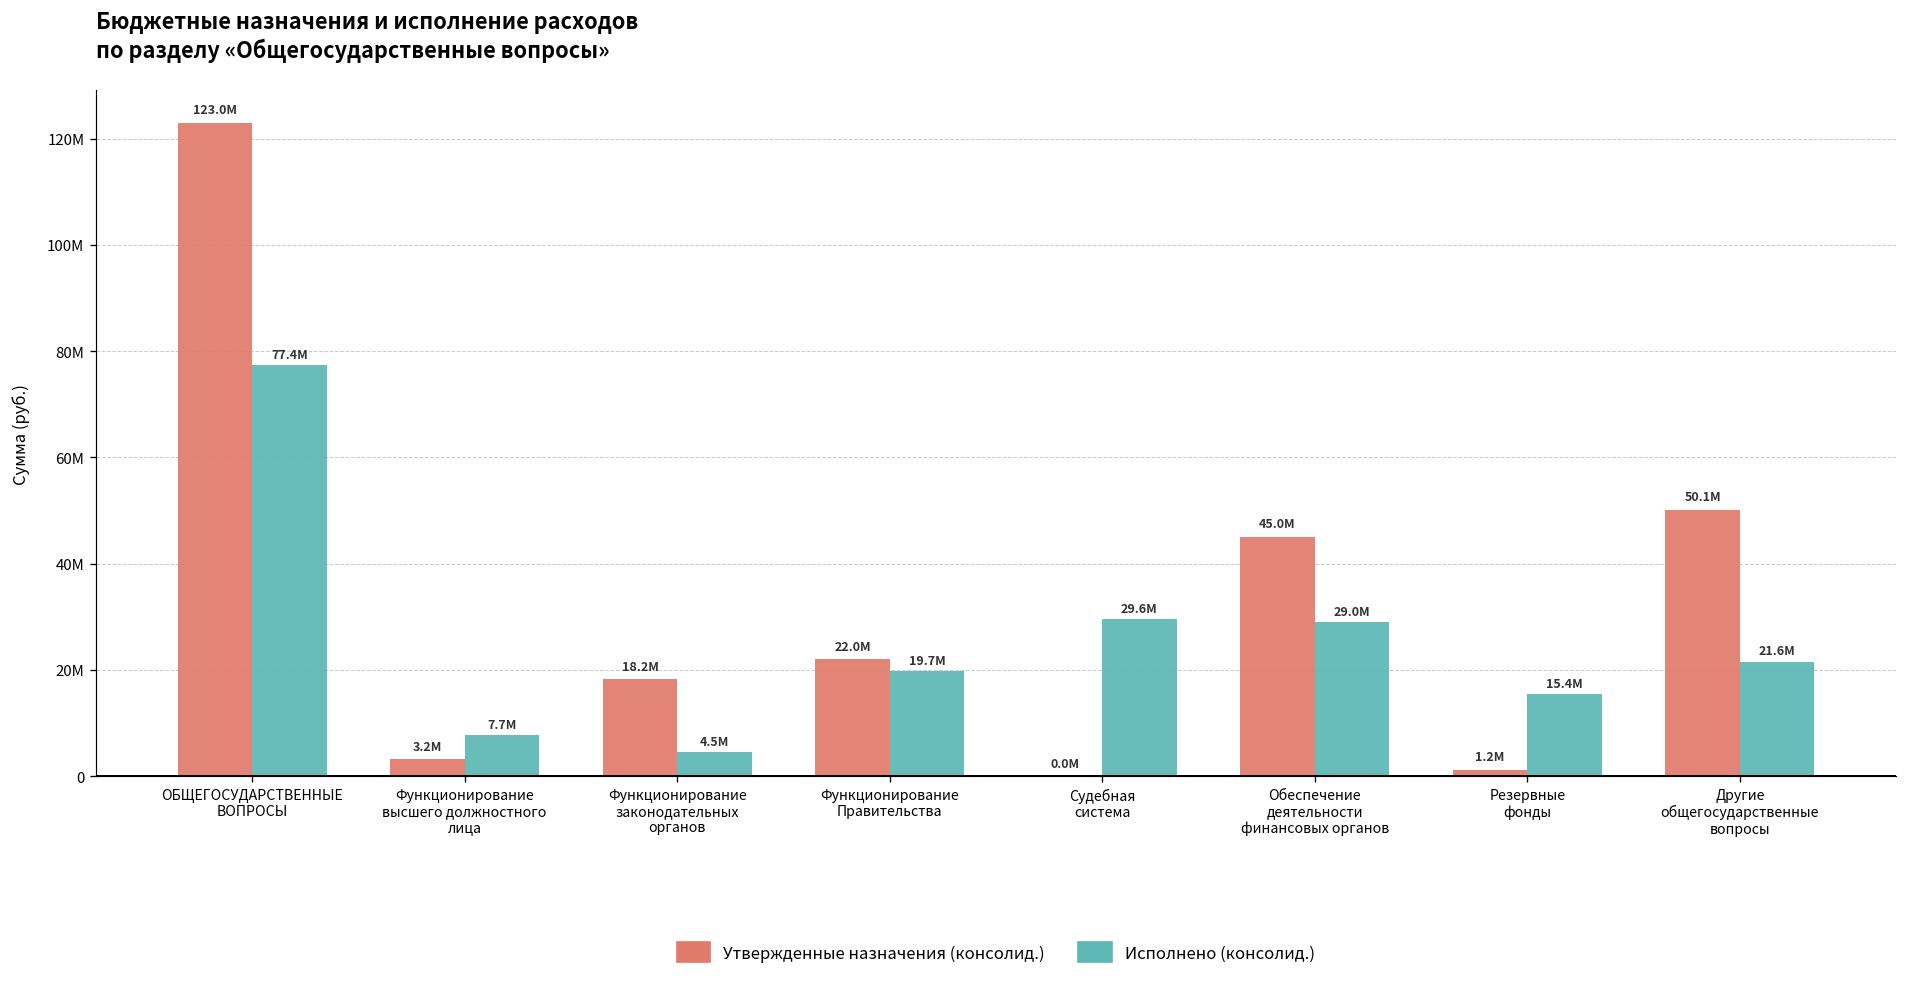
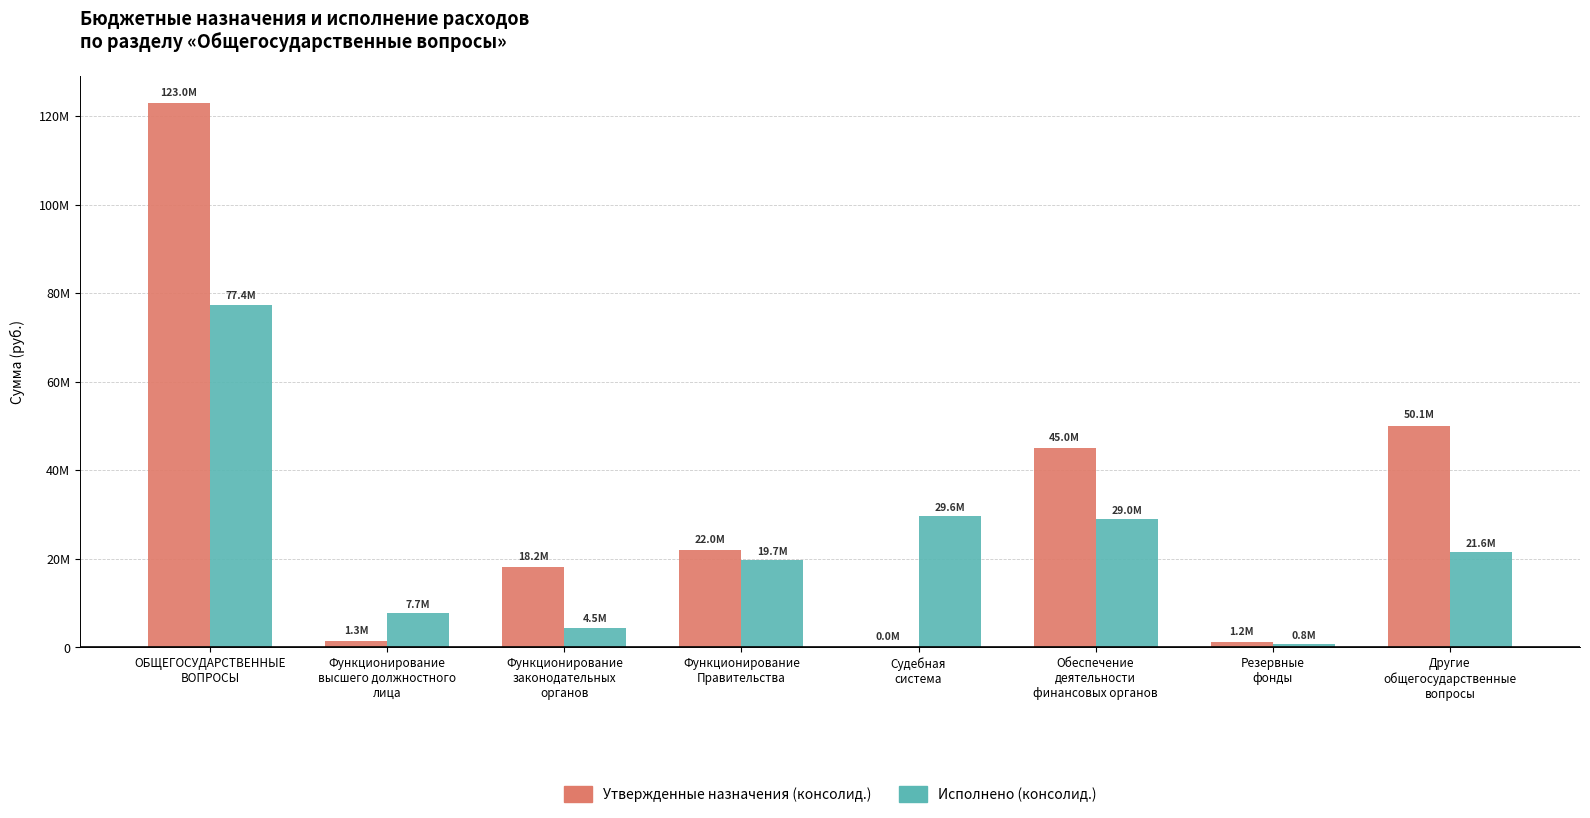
  {
    "Утвержденные назначения (консолид.)": {
      "ОБЩЕГОСУДАРСТВЕННЫЕ ВОПРОСЫ": "123.0M",
-     "Функционирование высшего должностного лица": "3.2M",
+     "Функционирование высшего должностного лица": "1.3M",
      "Функционирование законодательных органов": "18.2M",
      "Функционирование Правительства": "22.0M",
      "Обеспечение деятельности финансовых органов": "45.0M",
      "Резервные фонды": "1.2M",
      "Другие общегосударственные вопросы": "50.1M"
    },
    "Исполнено (консолид.)": {
      "ОБЩЕГОСУДАРСТВЕННЫЕ ВОПРОСЫ": "77.4M",
      "Функционирование высшего должностного лица": "7.7M",
      "Функционирование законодательных органов": "4.5M",
      "Функционирование Правительства": "19.7M",
      "Судебная система": "29.6M",
      "Обеспечение деятельности финансовых органов": "29.0M",
-     "Резервные фонды": "15.4M",
+     "Резервные фонды": "0.8M",
      "Другие общегосударственные вопросы": "21.6M"
    }
  }
